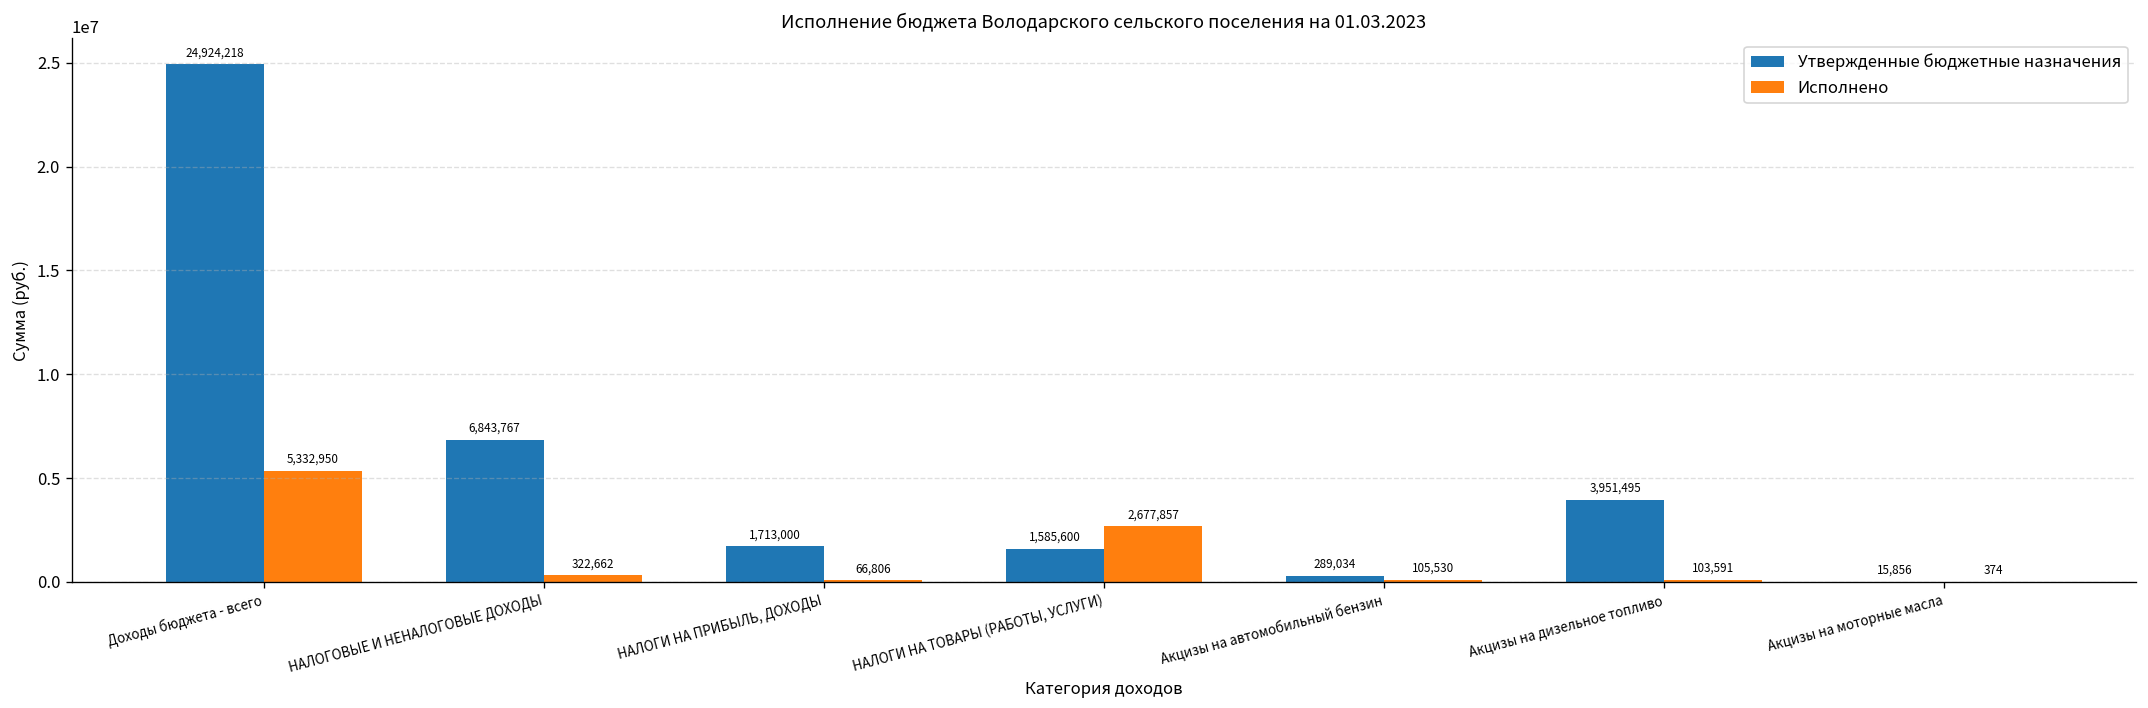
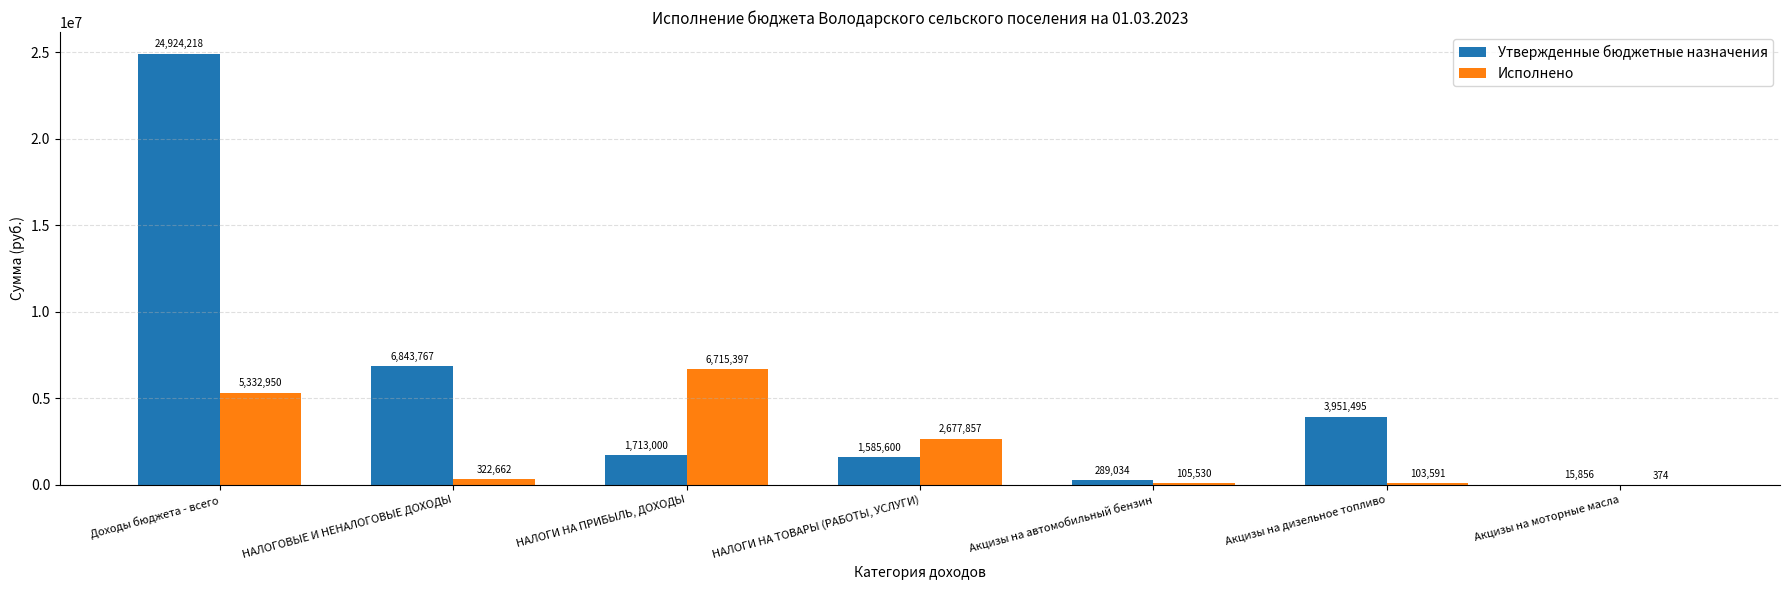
  {
    "Утвержденные бюджетные назначения": {
      "Доходы бюджета - всего": "24,924,218",
      "НАЛОГОВЫЕ И НЕНАЛОГОВЫЕ ДОХОДЫ": "6,843,767",
      "НАЛОГИ НА ПРИБЫЛЬ, ДОХОДЫ": "1,713,000",
      "НАЛОГИ НА ТОВАРЫ (РАБОТЫ, УСЛУГИ)": "1,585,600",
      "Акцизы на автомобильный бензин": "289,034",
      "Акцизы на дизельное топливо": "3,951,495",
      "Акцизы на моторные масла": "15,856"
    },
    "Исполнено": {
      "Доходы бюджета - всего": "5,332,950",
      "НАЛОГОВЫЕ И НЕНАЛОГОВЫЕ ДОХОДЫ": "322,662",
-     "НАЛОГИ НА ПРИБЫЛЬ, ДОХОДЫ": "66,806",
+     "НАЛОГИ НА ПРИБЫЛЬ, ДОХОДЫ": "6,715,397",
      "НАЛОГИ НА ТОВАРЫ (РАБОТЫ, УСЛУГИ)": "2,677,857",
      "Акцизы на автомобильный бензин": "105,530",
      "Акцизы на дизельное топливо": "103,591",
      "Акцизы на моторные масла": "374"
    }
  }
